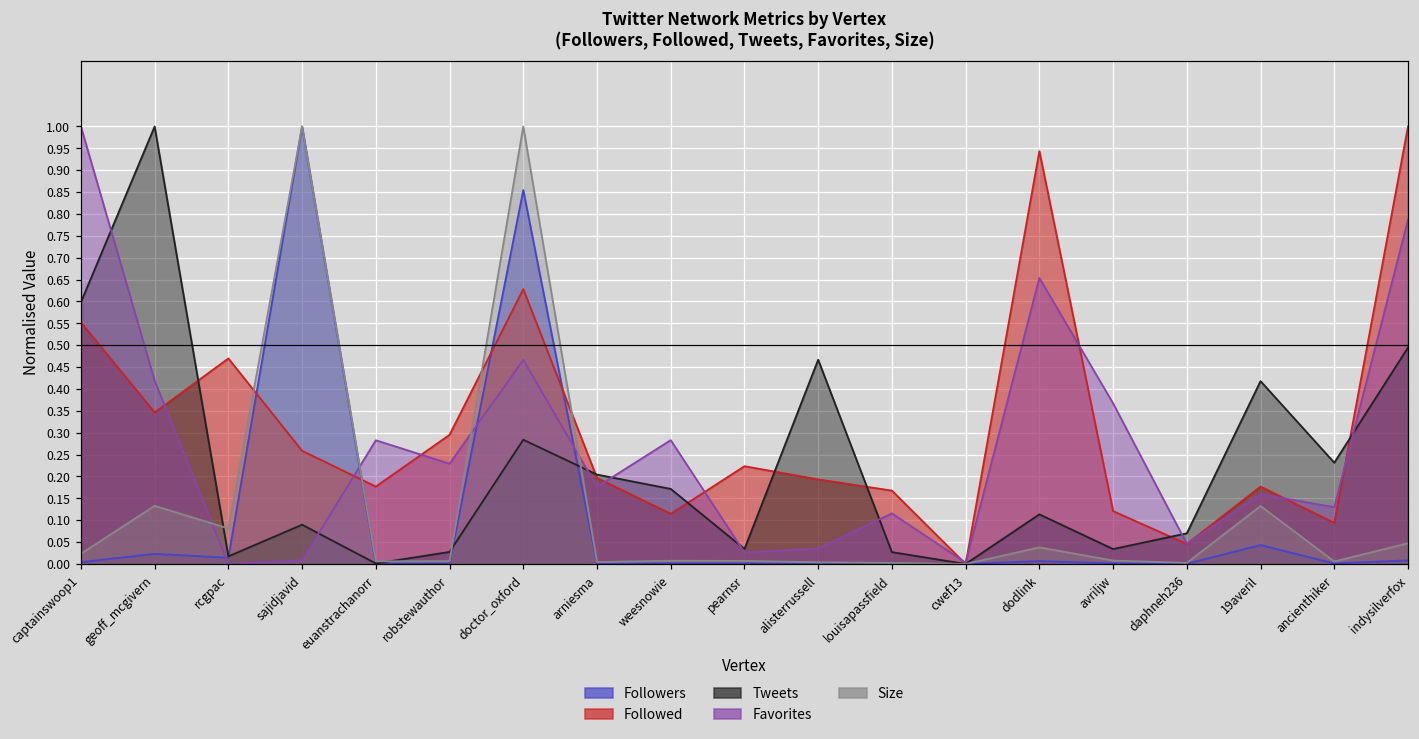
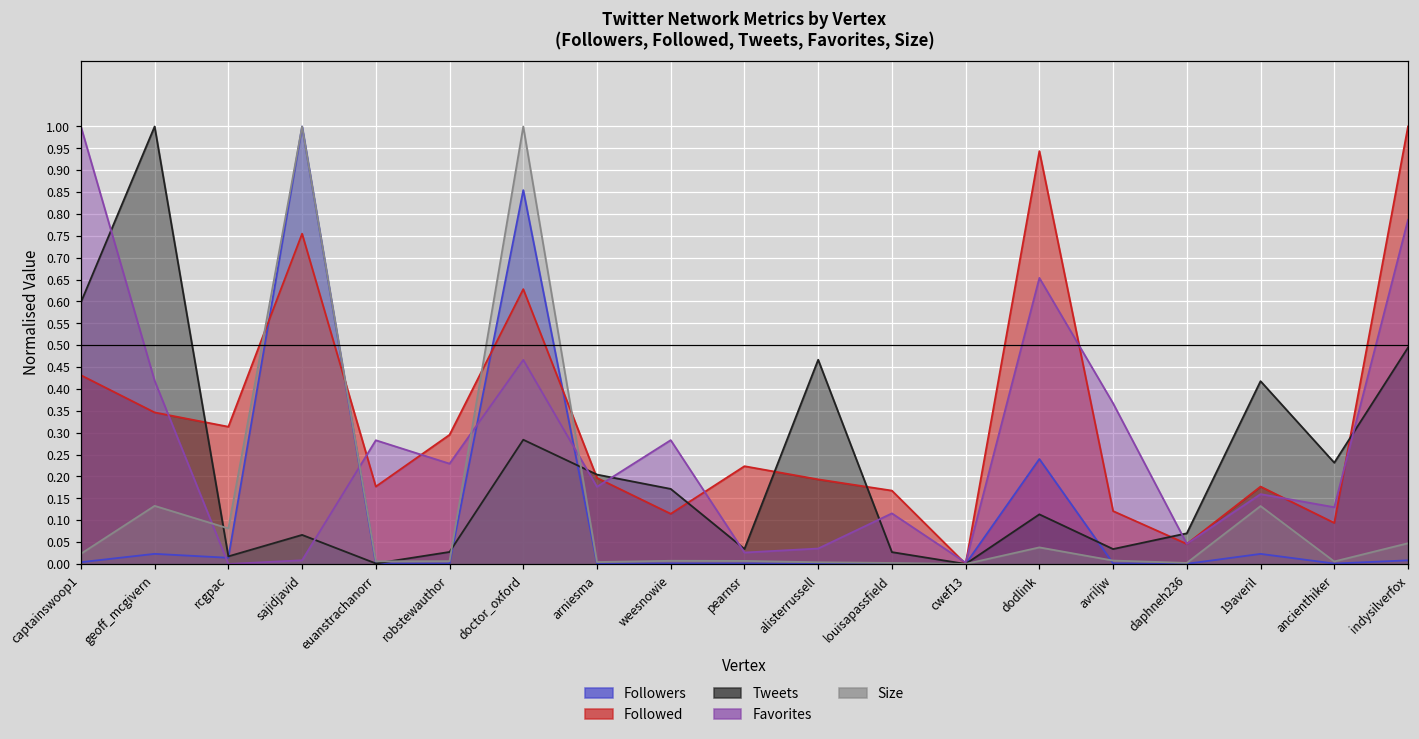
  {
    "Followers": {
      "captainswoop1": 0.00,
      "geoff_mcgivern": 0.02,
      "doctor_oxford": 0.85,
-     "dodlink": 0.01,
+     "dodlink": 0.24,
      "avriljw": 0.00,
-     "19averil": 0.04,
+     "19averil": 0.02,
      "indysilverfox": 0.01
    },
    "Followed": {
-     "captainswoop1": 0.55,
+     "captainswoop1": 0.43,
      "geoff_mcgivern": 0.35,
-     "rcgpac": 0.47,
-     "sajidjavid": 0.26,
+     "rcgpac": 0.31,
+     "sajidjavid": 0.75,
      "euanstrachanorr": 0.18,
      "robstewauthor": 0.30,
      "doctor_oxford": 0.63,
      "arniesma": 0.20,
      "weesnowie": 0.11,
      "pearnsr": 0.22,
      "alisterrussell": 0.19,
      "louisapassfield": 0.17,
      "dodlink": 0.94,
      "avriljw": 0.12,
      "19averil": 0.18,
      "ancienthiker": 0.09,
      "indysilverfox": 1.00
    },
    "Tweets": {
      "captainswoop1": 0.60,
      "geoff_mcgivern": 1.00,
-     "sajidjavid": 0.09,
+     "sajidjavid": 0.07,
      "robstewauthor": 0.03,
      "doctor_oxford": 0.28,
      "arniesma": 0.20,
      "weesnowie": 0.17,
      "pearnsr": 0.03,
      "alisterrussell": 0.47,
      "louisapassfield": 0.03,
      "dodlink": 0.11,
      "avriljw": 0.03,
      "daphneh236": 0.07,
      "19averil": 0.42,
      "ancienthiker": 0.23,
      "indysilverfox": 0.49
    },
    "Favorites": {
      "captainswoop1": 1.00,
      "geoff_mcgivern": 0.42,
      "rcgpac": 0.00,
      "sajidjavid": 0.01,
      "euanstrachanorr": 0.28,
      "robstewauthor": 0.23,
      "doctor_oxford": 0.47,
      "arniesma": 0.18,
      "weesnowie": 0.28,
      "pearnsr": 0.03,
      "alisterrussell": 0.04,
      "louisapassfield": 0.12,
      "dodlink": 0.65,
      "avriljw": 0.37,
      "19averil": 0.16,
      "ancienthiker": 0.13,
      "indysilverfox": 0.79
    },
    "Size": {
      "captainswoop1": 0.02,
      "geoff_mcgivern": 0.13,
      "rcgpac": 0.08,
      "doctor_oxford": 1.00,
      "dodlink": 0.04,
      "avriljw": 0.01,
      "19averil": 0.13,
      "indysilverfox": 0.05
    }
  }
